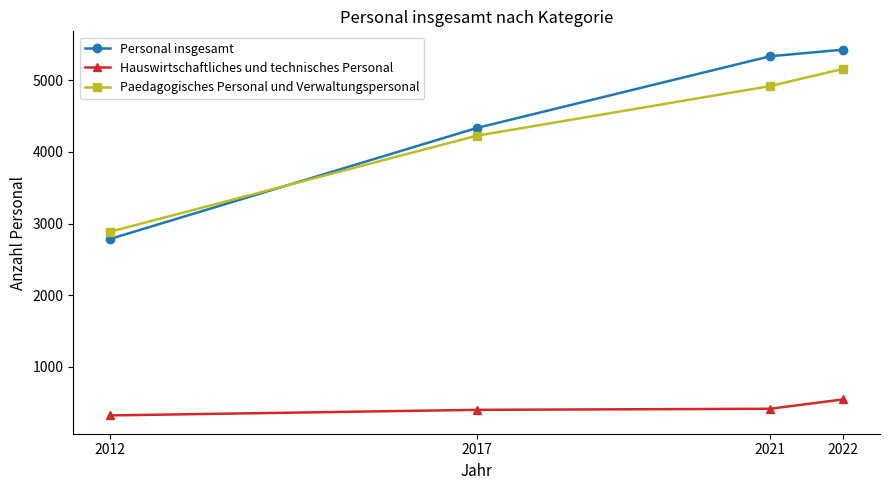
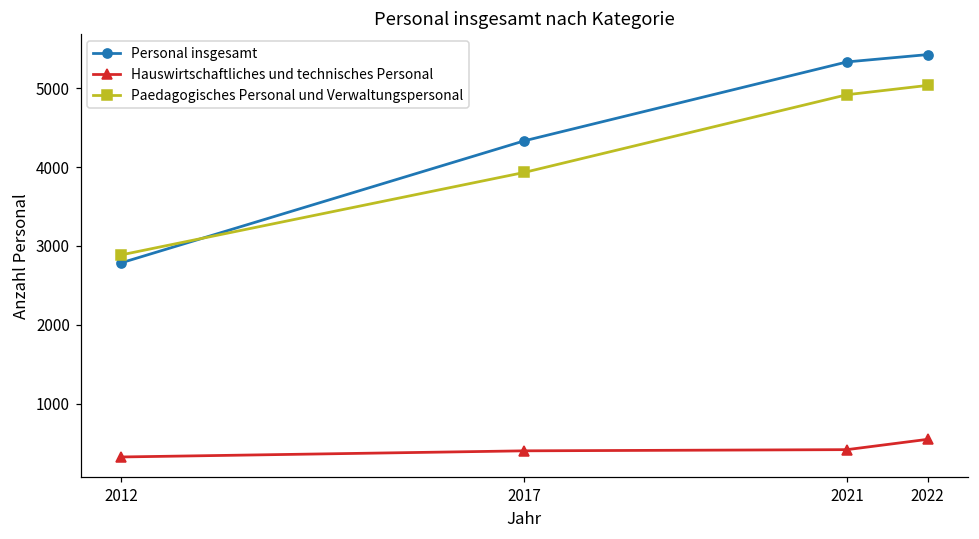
  {
    "Personal insgesamt": {
      "2012": 2800,
      "2017": 4300,
      "2021": 5300,
      "2022": 5400
    },
    "Hauswirtschaftliches und technisches Personal": {
      "2012": 300,
      "2017": 400,
      "2021": 400,
      "2022": 500
    },
    "Paedagogisches Personal und Verwaltungspersonal": {
      "2012": 2900,
-     "2017": 4200,
+     "2017": 3900,
      "2021": 4900,
-     "2022": 5200
+     "2022": 5000
    }
  }
